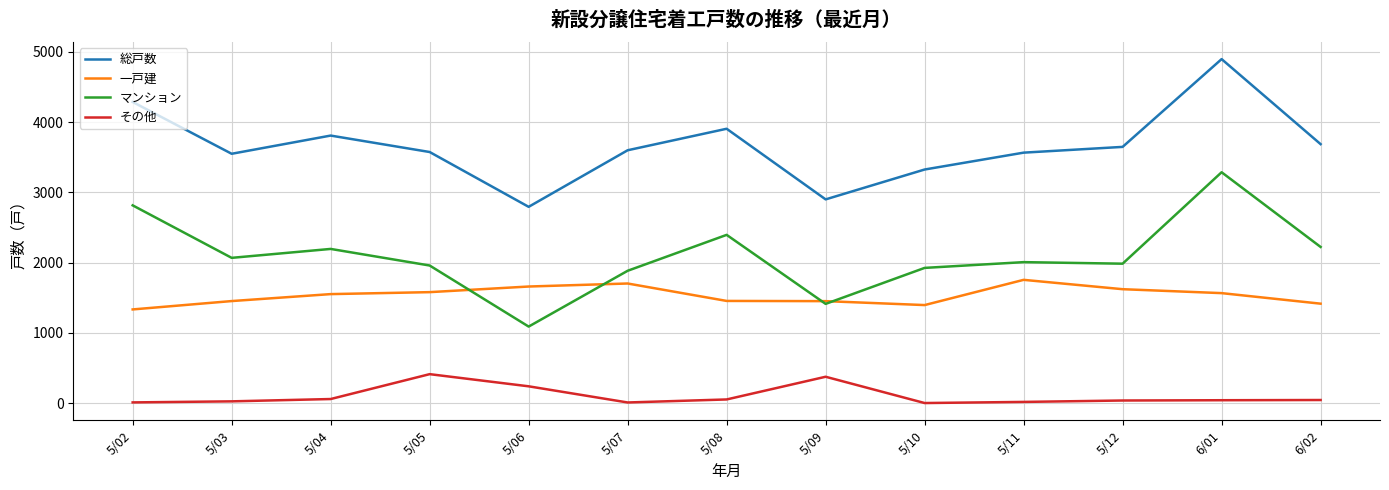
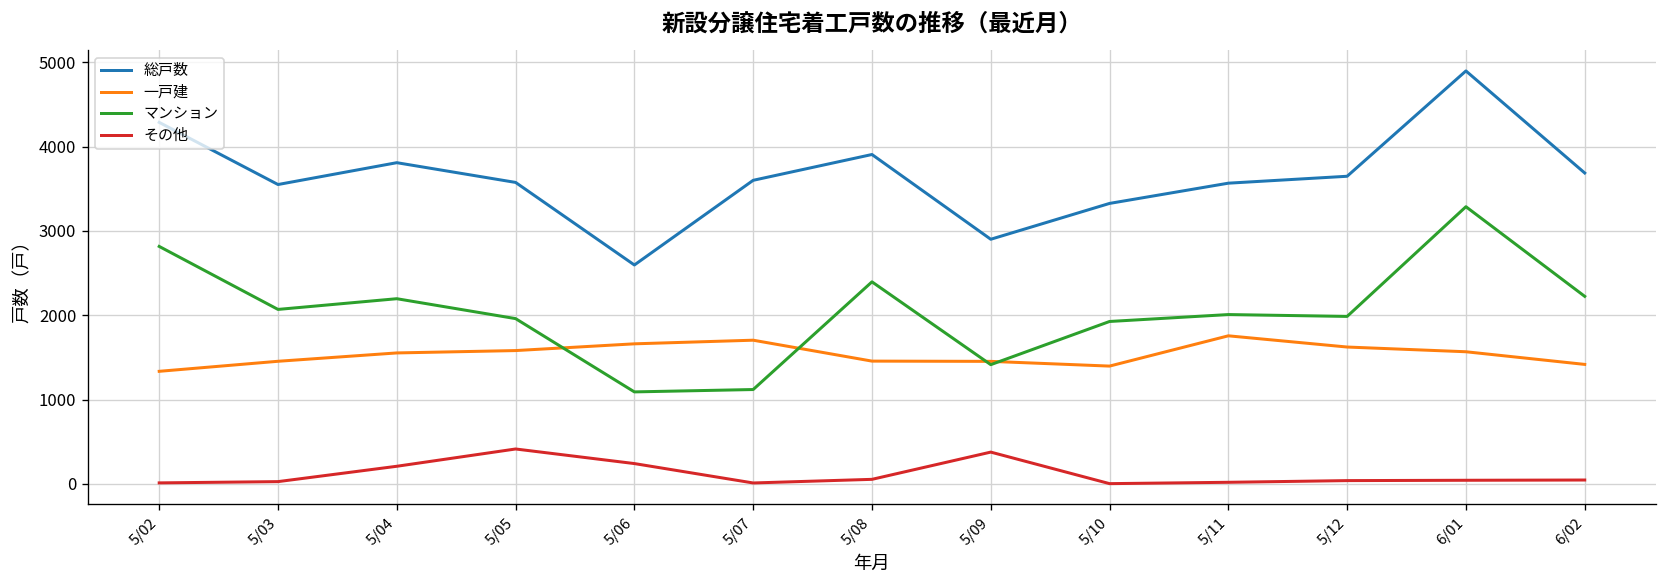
  {
    "総戸数": {
      "5/03": 3600,
      "5/04": 3800,
      "5/05": 3600,
-     "5/06": 2800,
+     "5/06": 2600,
      "5/07": 3600,
      "5/08": 3900,
      "5/09": 2900,
      "5/10": 3300,
      "5/11": 3600,
      "5/12": 3600,
      "6/01": 4900,
      "6/02": 3700
    },
    "一戸建": {
      "5/02": 1300,
      "5/03": 1500,
      "5/04": 1600,
      "5/05": 1600,
      "5/06": 1700,
      "5/07": 1700,
      "5/08": 1500,
      "5/09": 1500,
      "5/10": 1400,
      "5/11": 1800,
      "5/12": 1600,
      "6/01": 1600,
      "6/02": 1400
    },
    "マンション": {
      "5/02": 2800,
      "5/03": 2100,
      "5/04": 2200,
      "5/05": 2000,
      "5/06": 1100,
-     "5/07": 1900,
+     "5/07": 1100,
      "5/08": 2400,
      "5/09": 1400,
      "5/10": 1900,
      "5/11": 2000,
      "5/12": 2000,
      "6/01": 3300,
      "6/02": 2200
    },
    "その他": {
      "5/02": 0,
      "5/03": 0,
-     "5/04": 100,
+     "5/04": 200,
      "5/05": 400,
      "5/06": 200,
      "5/07": 0,
      "5/08": 100,
      "5/09": 400,
      "5/10": 0,
      "5/11": 0,
      "5/12": 0,
      "6/01": 0,
      "6/02": 0
    }
  }
